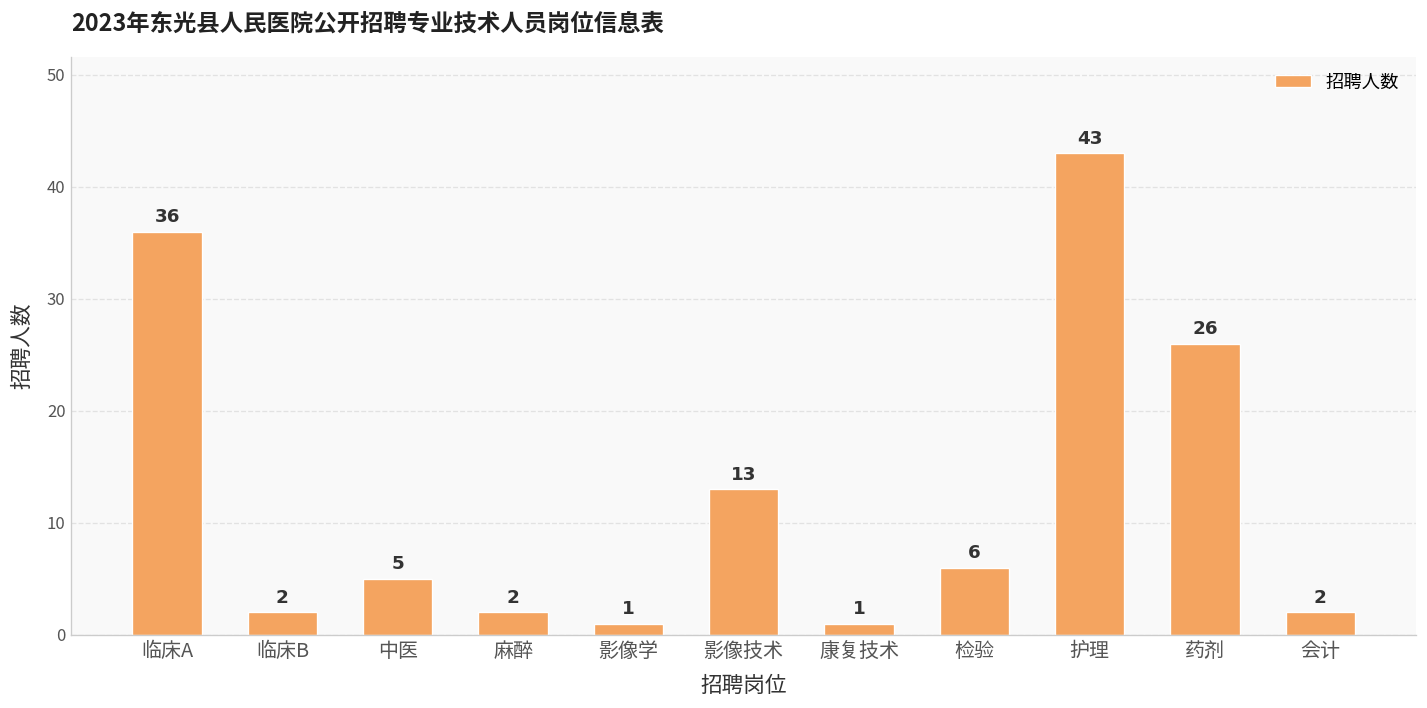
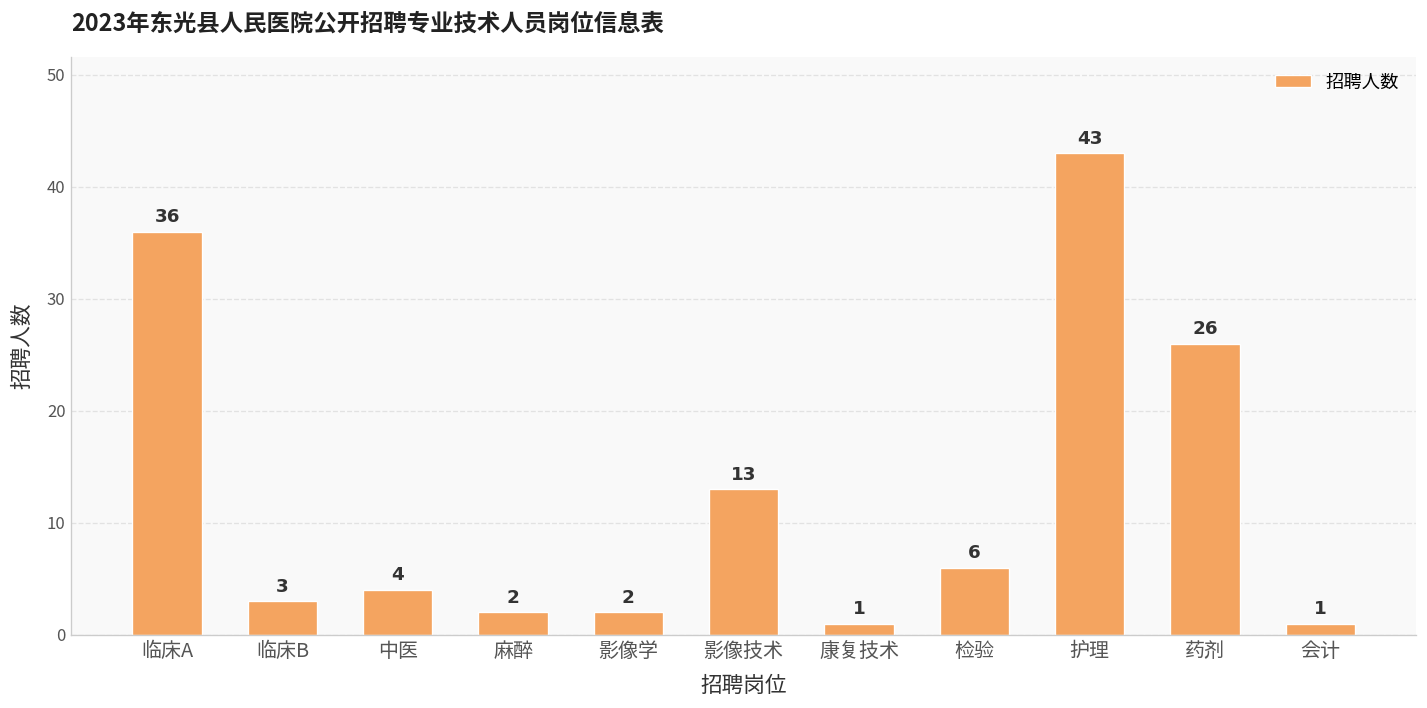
  {
    "临床A": 36,
-   "临床B": 2,
-   "中医": 5,
+   "临床B": 3,
+   "中医": 4,
    "麻醉": 2,
-   "影像学": 1,
+   "影像学": 2,
    "影像技术": 13,
    "康复技术": 1,
    "检验": 6,
    "护理": 43,
    "药剂": 26,
-   "会计": 2
+   "会计": 1
  }
